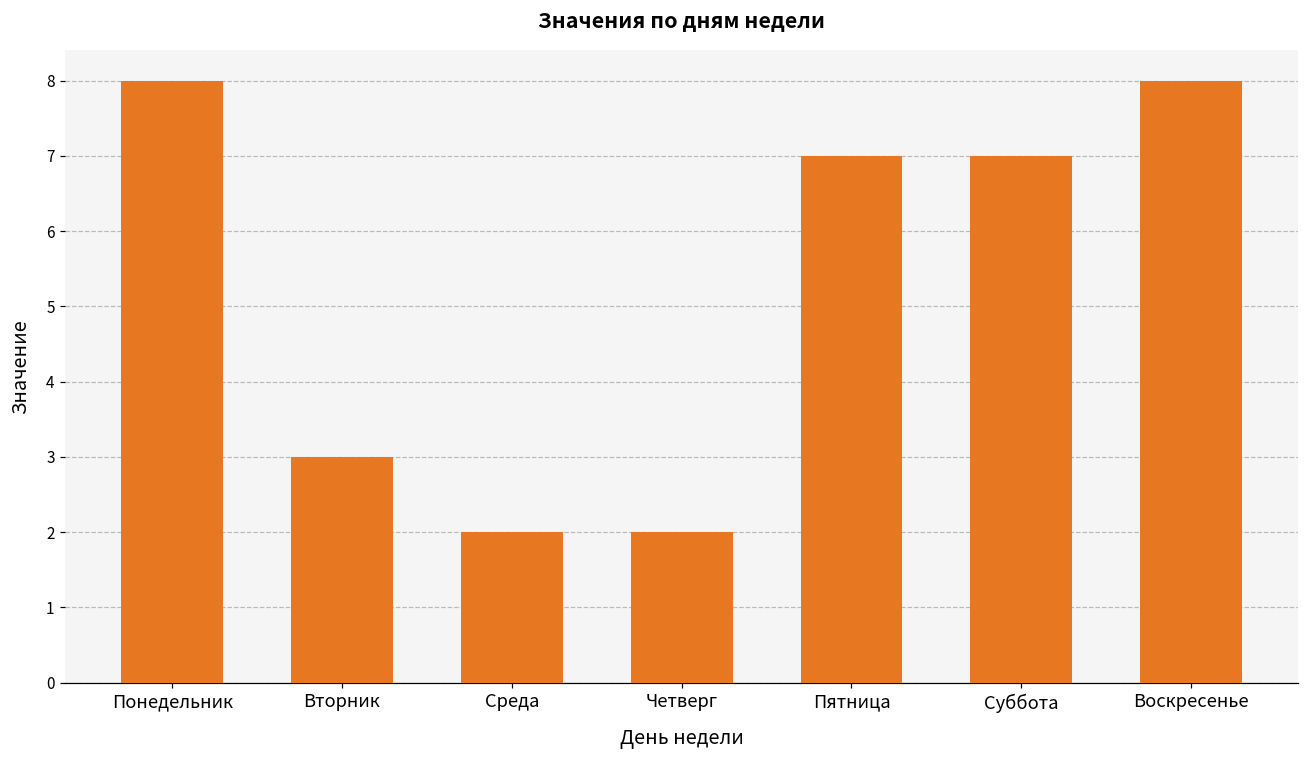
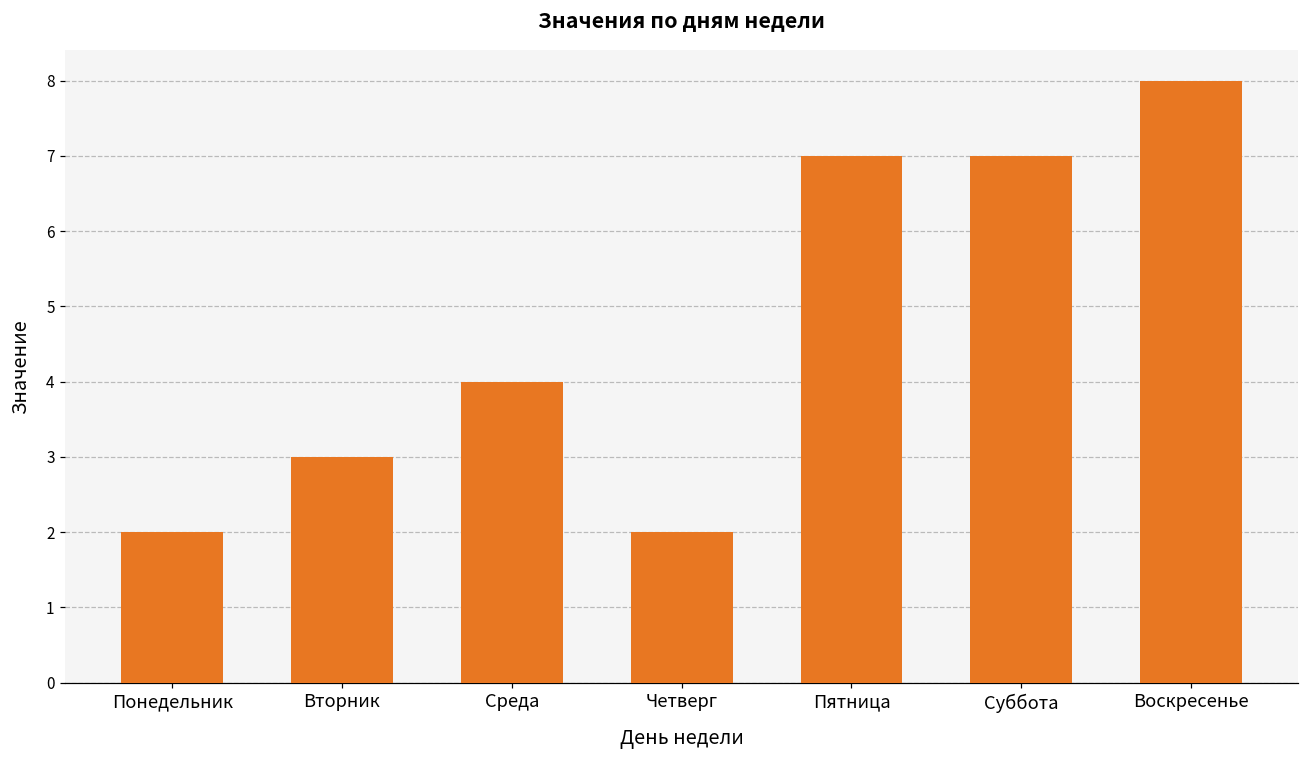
  {
-   "Понедельник": 8,
+   "Понедельник": 2,
    "Вторник": 3,
-   "Среда": 2,
+   "Среда": 4,
    "Четверг": 2,
    "Пятница": 7,
    "Суббота": 7,
    "Воскресенье": 8
  }
